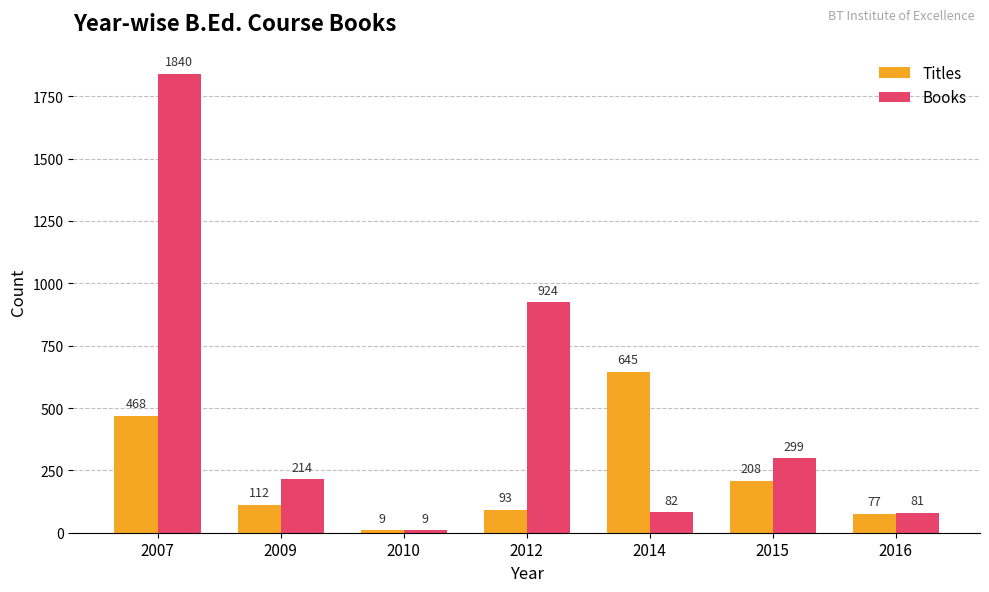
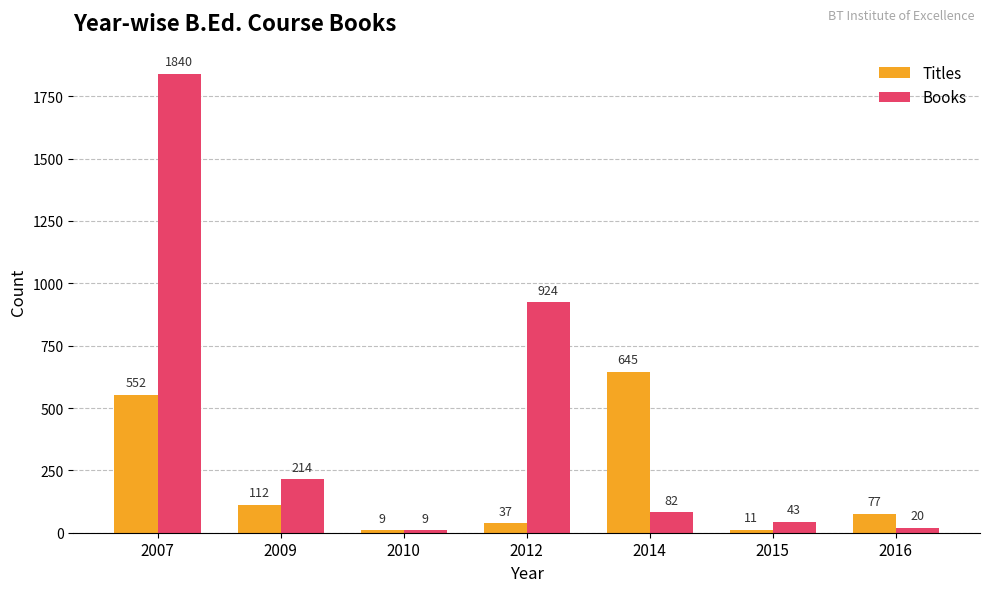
  {
    "Titles": {
-     "2007": 468,
+     "2007": 552,
      "2009": 112,
      "2010": 9,
-     "2012": 93,
+     "2012": 37,
      "2014": 645,
-     "2015": 208,
+     "2015": 11,
      "2016": 77
    },
    "Books": {
      "2007": 1840,
      "2009": 214,
      "2010": 9,
      "2012": 924,
      "2014": 82,
-     "2015": 299,
-     "2016": 81
+     "2015": 43,
+     "2016": 20
    }
  }
